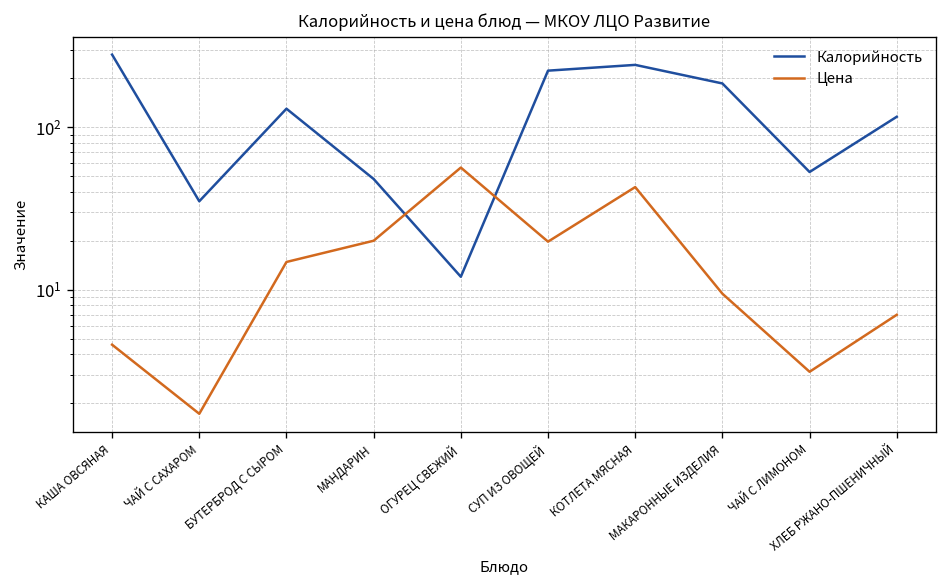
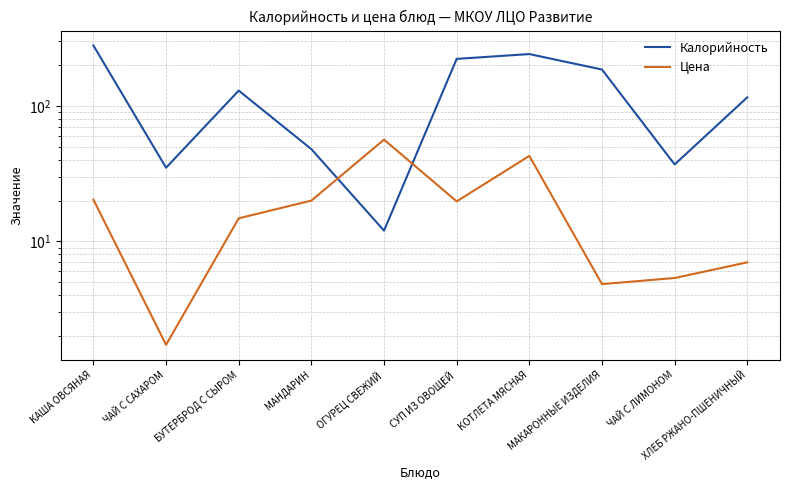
  {
    "Калорийность": {
      "КАША ОВСЯНАЯ": 280,
      "ЧАЙ С САХАРОМ": 35,
      "БУТЕРБРОД С СЫРОМ": 130,
      "МАНДАРИН": 48,
      "ОГУРЕЦ СВЕЖИЙ": 12,
      "СУП ИЗ ОВОЩЕЙ": 220,
      "КОТЛЕТА МЯСНАЯ": 240,
      "МАКАРОННЫЕ ИЗДЕЛИЯ": 190,
-     "ЧАЙ С ЛИМОНОМ": 53,
+     "ЧАЙ С ЛИМОНОМ": 37,
      "ХЛЕБ РЖАНО-ПШЕНИЧНЫЙ": 120
    },
    "Цена": {
-     "КАША ОВСЯНАЯ": 4.6,
+     "КАША ОВСЯНАЯ": 20,
      "ЧАЙ С САХАРОМ": 1.7,
      "БУТЕРБРОД С СЫРОМ": 15,
      "МАНДАРИН": 20,
      "ОГУРЕЦ СВЕЖИЙ": 56,
      "СУП ИЗ ОВОЩЕЙ": 20,
      "КОТЛЕТА МЯСНАЯ": 43,
-     "МАКАРОННЫЕ ИЗДЕЛИЯ": 9,
-     "ЧАЙ С ЛИМОНОМ": 3.1,
+     "МАКАРОННЫЕ ИЗДЕЛИЯ": 4.8,
+     "ЧАЙ С ЛИМОНОМ": 5.4,
      "ХЛЕБ РЖАНО-ПШЕНИЧНЫЙ": 7
    }
  }
